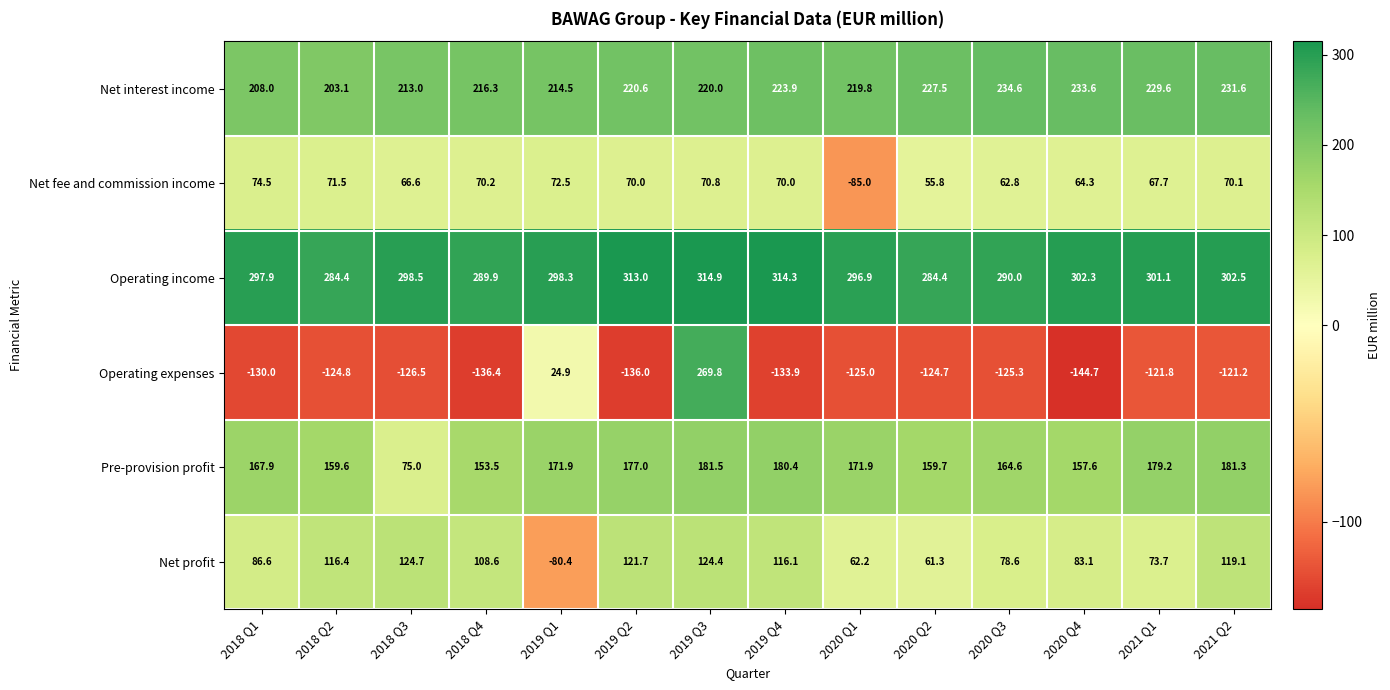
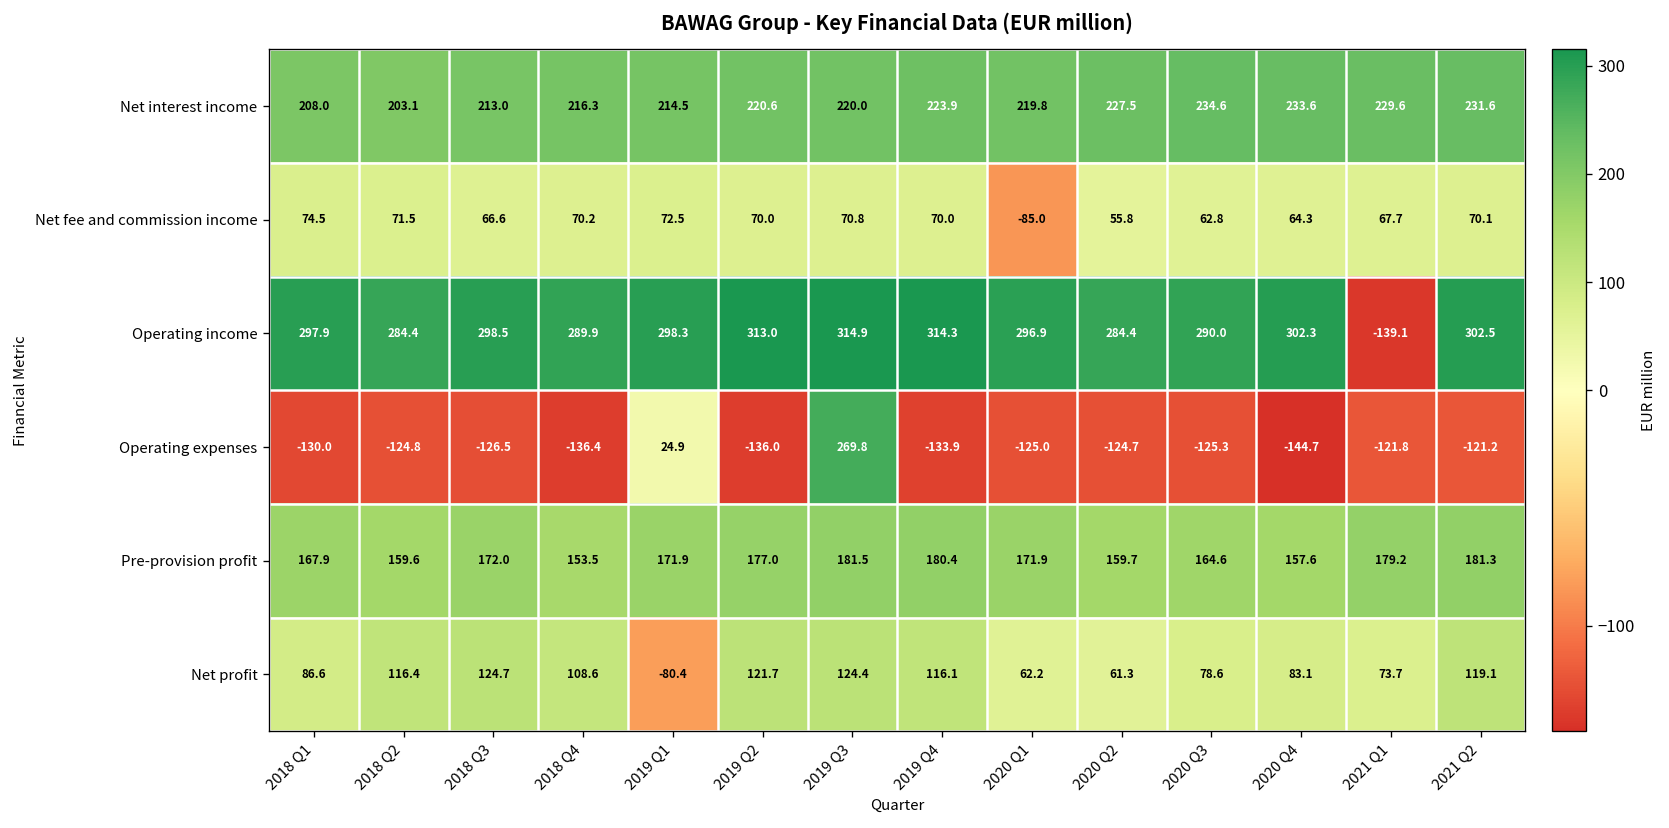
  {
    "Net interest income": {
      "2018 Q1": 208.0,
      "2018 Q2": 203.1,
      "2018 Q3": 213.0,
      "2018 Q4": 216.3,
      "2019 Q1": 214.5,
      "2019 Q2": 220.6,
      "2019 Q3": 220.0,
      "2019 Q4": 223.9,
      "2020 Q1": 219.8,
      "2020 Q2": 227.5,
      "2020 Q3": 234.6,
      "2020 Q4": 233.6,
      "2021 Q1": 229.6,
      "2021 Q2": 231.6
    },
    "Net fee and commission income": {
      "2018 Q1": 74.5,
      "2018 Q2": 71.5,
      "2018 Q3": 66.6,
      "2018 Q4": 70.2,
      "2019 Q1": 72.5,
      "2019 Q2": 70.0,
      "2019 Q3": 70.8,
      "2019 Q4": 70.0,
      "2020 Q1": -85.0,
      "2020 Q2": 55.8,
      "2020 Q3": 62.8,
      "2020 Q4": 64.3,
      "2021 Q1": 67.7,
      "2021 Q2": 70.1
    },
    "Operating income": {
      "2018 Q1": 297.9,
      "2018 Q2": 284.4,
      "2018 Q3": 298.5,
      "2018 Q4": 289.9,
      "2019 Q1": 298.3,
      "2019 Q2": 313.0,
      "2019 Q3": 314.9,
      "2019 Q4": 314.3,
      "2020 Q1": 296.9,
      "2020 Q2": 284.4,
      "2020 Q3": 290.0,
      "2020 Q4": 302.3,
-     "2021 Q1": 301.1,
+     "2021 Q1": -139.1,
      "2021 Q2": 302.5
    },
    "Operating expenses": {
      "2018 Q1": -130.0,
      "2018 Q2": -124.8,
      "2018 Q3": -126.5,
      "2018 Q4": -136.4,
      "2019 Q1": 24.9,
      "2019 Q2": -136.0,
      "2019 Q3": 269.8,
      "2019 Q4": -133.9,
      "2020 Q1": -125.0,
      "2020 Q2": -124.7,
      "2020 Q3": -125.3,
      "2020 Q4": -144.7,
      "2021 Q1": -121.8,
      "2021 Q2": -121.2
    },
    "Pre-provision profit": {
      "2018 Q1": 167.9,
      "2018 Q2": 159.6,
-     "2018 Q3": 75.0,
+     "2018 Q3": 172.0,
      "2018 Q4": 153.5,
      "2019 Q1": 171.9,
      "2019 Q2": 177.0,
      "2019 Q3": 181.5,
      "2019 Q4": 180.4,
      "2020 Q1": 171.9,
      "2020 Q2": 159.7,
      "2020 Q3": 164.6,
      "2020 Q4": 157.6,
      "2021 Q1": 179.2,
      "2021 Q2": 181.3
    },
    "Net profit": {
      "2018 Q1": 86.6,
      "2018 Q2": 116.4,
      "2018 Q3": 124.7,
      "2018 Q4": 108.6,
      "2019 Q1": -80.4,
      "2019 Q2": 121.7,
      "2019 Q3": 124.4,
      "2019 Q4": 116.1,
      "2020 Q1": 62.2,
      "2020 Q2": 61.3,
      "2020 Q3": 78.6,
      "2020 Q4": 83.1,
      "2021 Q1": 73.7,
      "2021 Q2": 119.1
    }
  }
